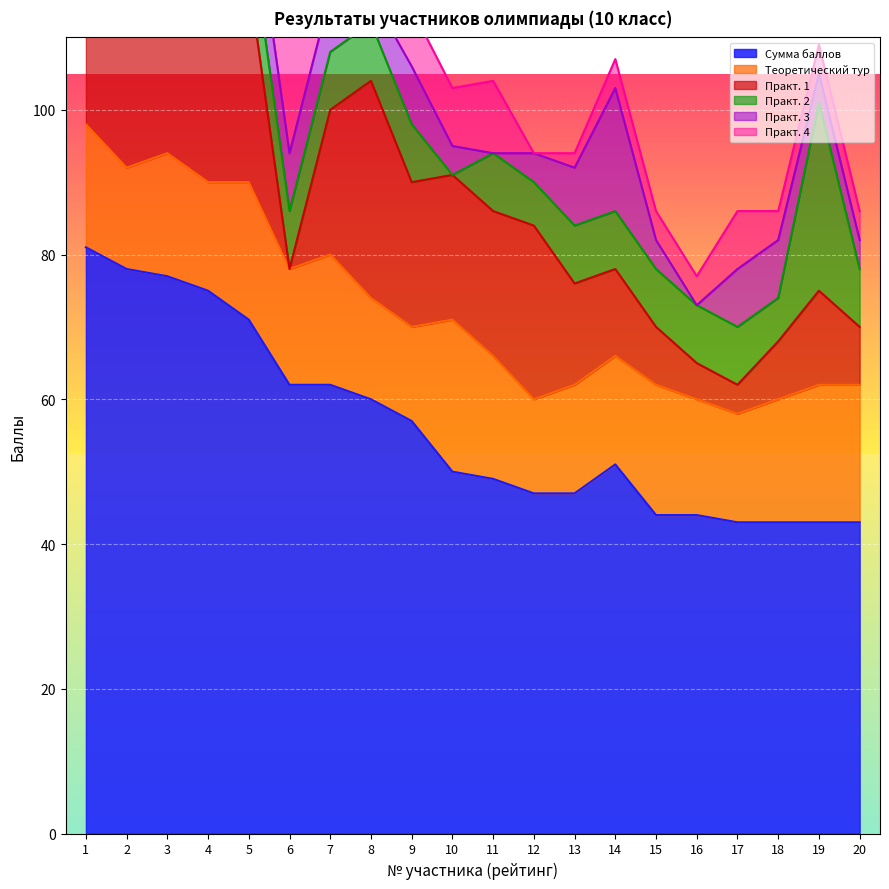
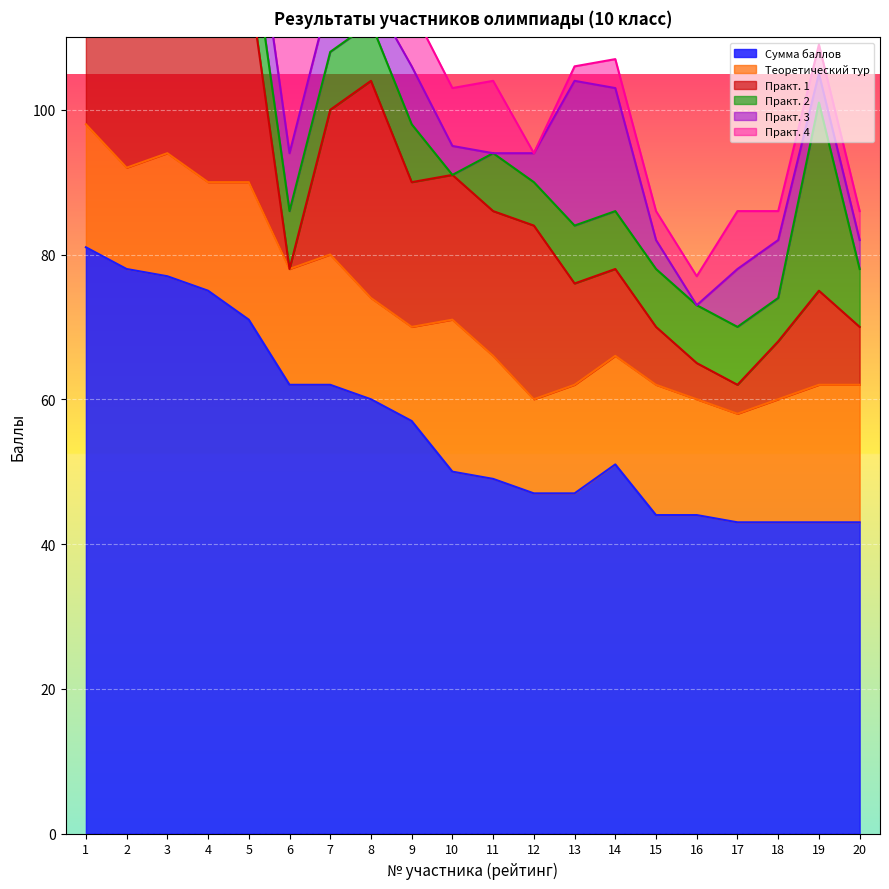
  {
    "Сумма баллов": {
      "1": 81,
      "2": 78,
      "3": 77,
      "4": 75,
      "5": 71,
      "6": 62,
      "7": 62,
      "8": 60,
      "9": 57,
      "10": 50,
      "11": 49,
      "12": 47,
      "13": 47,
      "14": 51,
      "15": 44,
      "16": 44,
      "17": 43,
      "18": 43,
      "19": 43,
      "20": 43
    },
    "Теоретический тур": {
      "1": 17,
      "2": 14,
      "3": 17,
      "4": 15,
      "5": 19,
      "7": 18,
      "8": 14,
      "9": 13,
      "10": 21,
      "11": 17,
      "12": 13,
      "13": 15,
      "14": 15,
      "15": 18,
      "16": 16,
      "17": 15,
      "18": 17,
      "19": 19,
      "20": 19
    },
    "Практ. 1": {
      "7": 20,
      "8": 30,
      "9": 20,
      "11": 20,
      "12": 24,
      "13": 14,
      "14": 12,
      "15": 8,
      "16": 5,
      "17": 4,
      "18": 8,
      "19": 13,
      "20": 8
    },
    "Практ. 2": {
      "6": 8,
      "7": 8,
      "9": 8,
      "12": 6,
      "13": 8,
      "14": 8,
      "15": 8,
      "17": 8,
      "18": 6,
      "20": 8
    },
    "Практ. 3": {
      "6": 8,
      "9": 8,
      "10": 4,
-     "13": 8,
+     "13": 20,
      "14": 17,
      "15": 4,
      "17": 8,
      "18": 8,
      "20": 4
    },
    "Практ. 4": {
      "10": 8,
      "11": 10,
      "13": 2,
      "14": 4,
      "15": 4,
      "16": 4,
      "17": 8,
      "18": 4,
      "20": 4
    }
  }
